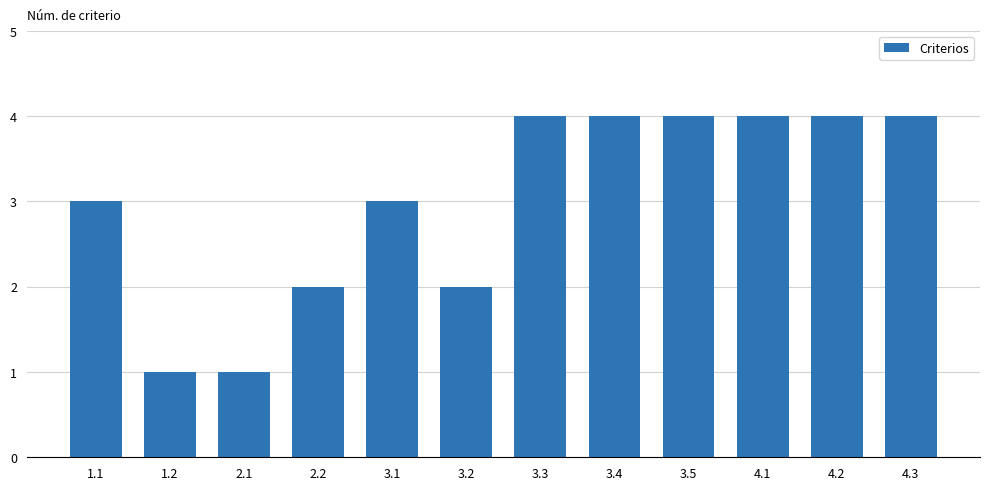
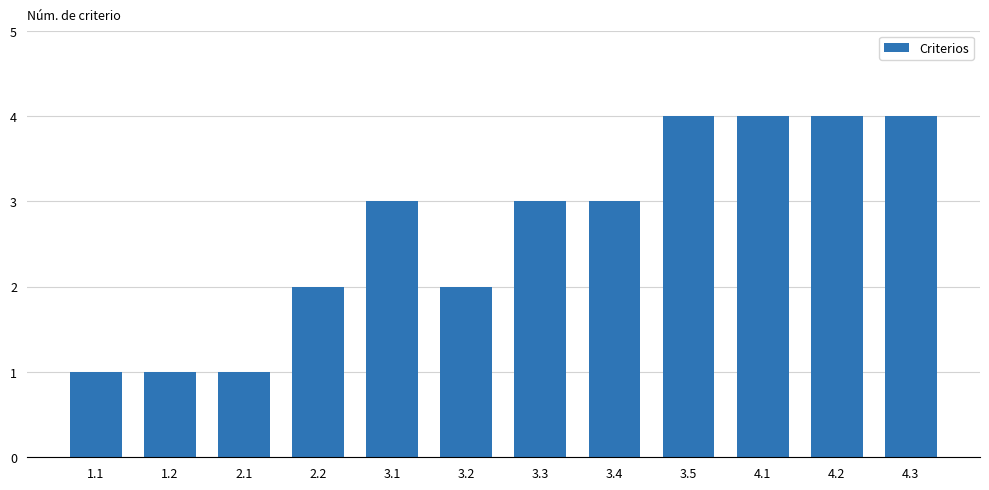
  {
-   "1.1": 3,
+   "1.1": 1,
    "1.2": 1,
    "2.1": 1,
    "2.2": 2,
    "3.1": 3,
    "3.2": 2,
-   "3.3": 4,
-   "3.4": 4,
+   "3.3": 3,
+   "3.4": 3,
    "3.5": 4,
    "4.1": 4,
    "4.2": 4,
    "4.3": 4
  }
